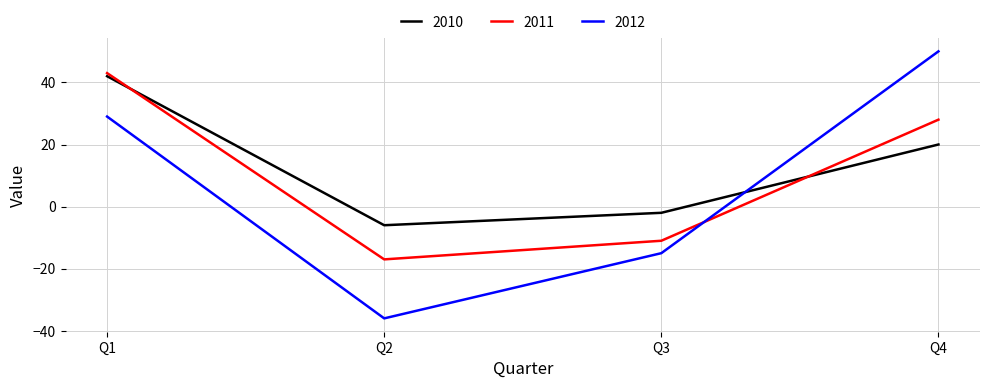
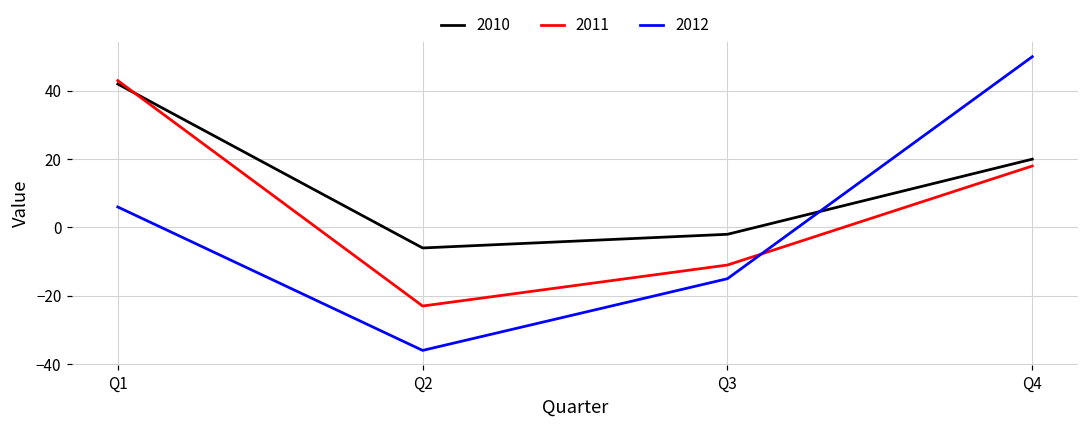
  {
    "2010": {
      "Q1": 42,
      "Q2": -6,
      "Q3": -2,
      "Q4": 20
    },
    "2011": {
      "Q1": 43,
-     "Q2": -17,
+     "Q2": -23,
      "Q3": -11,
-     "Q4": 28
+     "Q4": 18
    },
    "2012": {
-     "Q1": 29,
+     "Q1": 6,
      "Q2": -36,
      "Q3": -15,
      "Q4": 50
    }
  }
